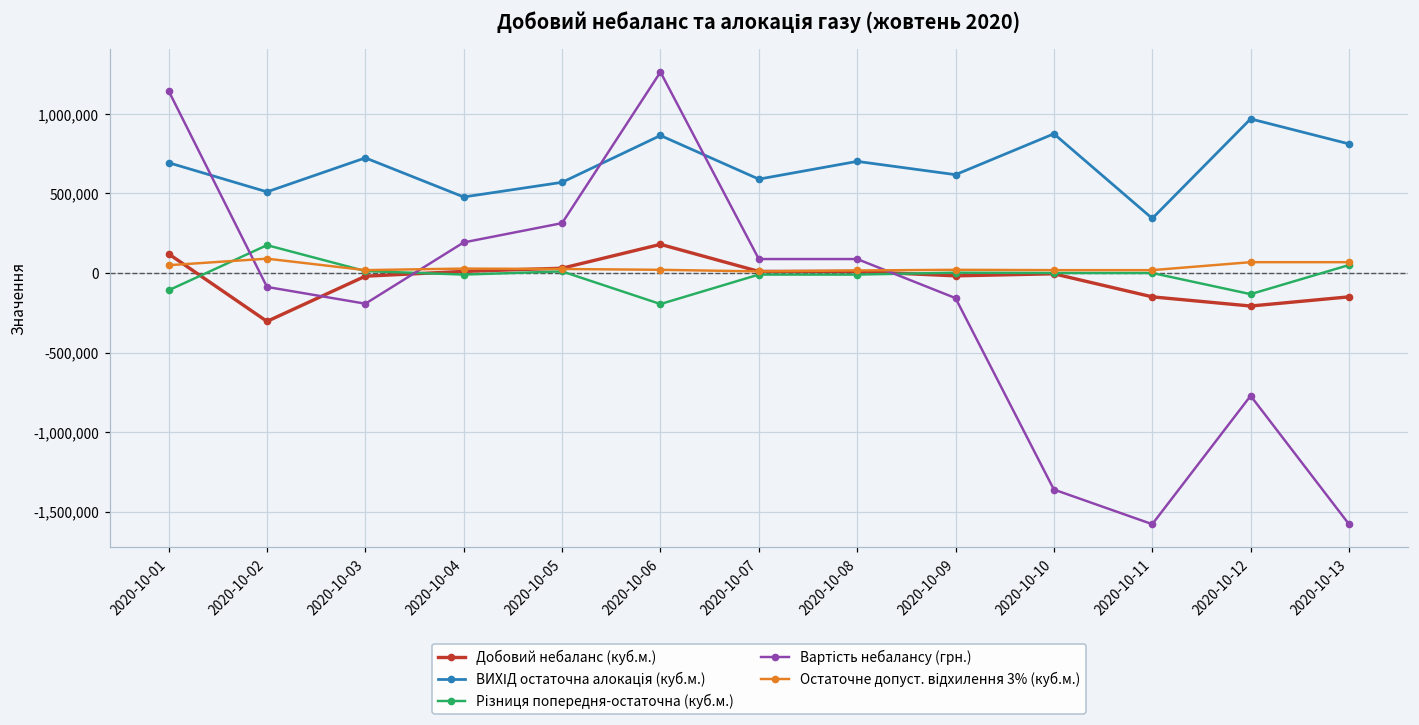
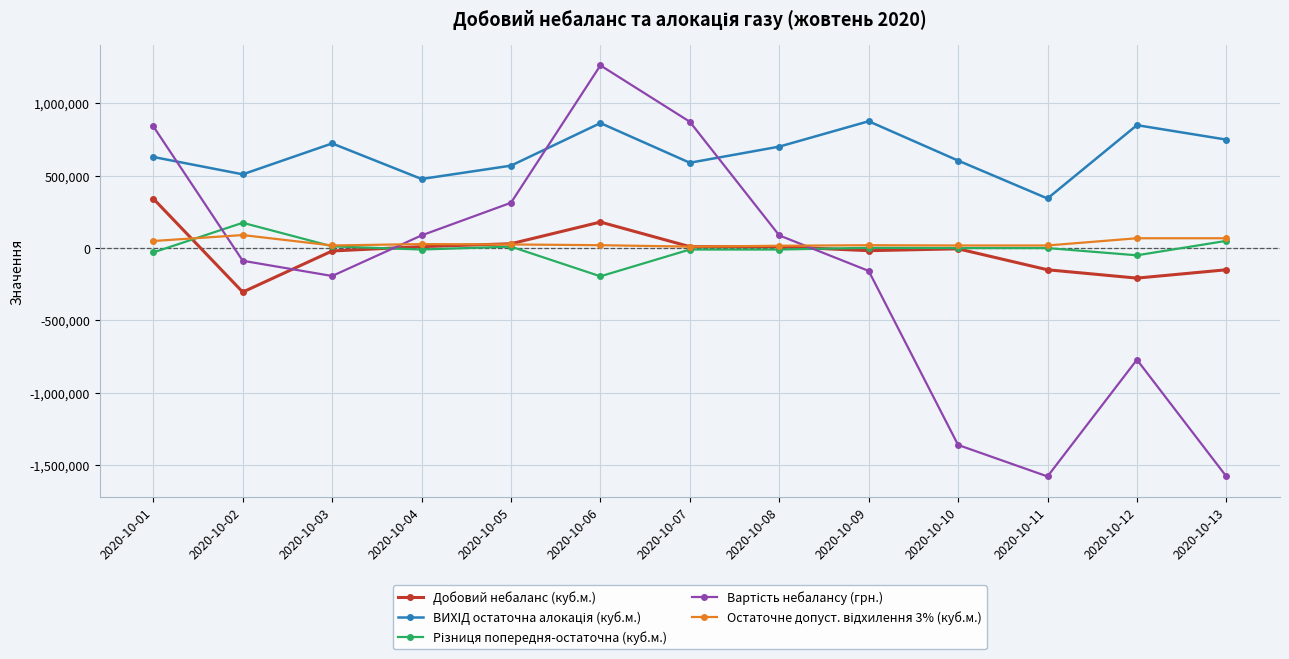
  {
    "Добовий небаланс (куб.м.)": {
-     "2020-10-01": "120,000",
+     "2020-10-01": "340,000",
      "2020-10-02": "-300,000",
      "2020-10-03": "-20,000",
      "2020-10-06": "180,000",
      "2020-10-09": "-20,000",
      "2020-10-11": "-150,000",
      "2020-10-12": "-210,000",
      "2020-10-13": "-150,000"
    },
    "ВИХІД остаточна алокація (куб.м.)": {
-     "2020-10-01": "690,000",
+     "2020-10-01": "630,000",
      "2020-10-02": "510,000",
      "2020-10-03": "720,000",
      "2020-10-04": "480,000",
      "2020-10-05": "570,000",
      "2020-10-06": "860,000",
      "2020-10-07": "590,000",
      "2020-10-08": "700,000",
-     "2020-10-09": "620,000",
-     "2020-10-10": "870,000",
+     "2020-10-09": "880,000",
+     "2020-10-10": "610,000",
      "2020-10-11": "340,000",
-     "2020-10-12": "970,000",
-     "2020-10-13": "810,000"
+     "2020-10-12": "850,000",
+     "2020-10-13": "750,000"
    },
    "Різниця попередня-остаточна (куб.м.)": {
-     "2020-10-01": "-110,000",
+     "2020-10-01": "-30,000",
      "2020-10-02": "170,000",
      "2020-10-04": "-10,000",
      "2020-10-06": "-200,000",
      "2020-10-07": "-10,000",
      "2020-10-08": "-10,000",
      "2020-10-09": "0",
      "2020-10-11": "0",
-     "2020-10-12": "-130,000",
+     "2020-10-12": "-50,000",
      "2020-10-13": "50,000"
    },
    "Вартість небалансу (грн.)": {
-     "2020-10-01": "1,140,000",
+     "2020-10-01": "840,000",
      "2020-10-02": "-90,000",
      "2020-10-03": "-190,000",
-     "2020-10-04": "190,000",
+     "2020-10-04": "90,000",
      "2020-10-05": "310,000",
      "2020-10-06": "1,260,000",
-     "2020-10-07": "90,000",
+     "2020-10-07": "870,000",
      "2020-10-08": "90,000",
      "2020-10-09": "-160,000",
      "2020-10-10": "-1,360,000",
      "2020-10-11": "-1,580,000",
      "2020-10-12": "-770,000",
      "2020-10-13": "-1,580,000"
    },
    "Остаточне допуст. відхилення 3% (куб.м.)": {
      "2020-10-01": "50,000",
      "2020-10-02": "90,000",
      "2020-10-06": "20,000",
      "2020-10-09": "20,000",
      "2020-10-10": "20,000",
      "2020-10-11": "20,000",
      "2020-10-12": "70,000",
      "2020-10-13": "70,000"
    }
  }
